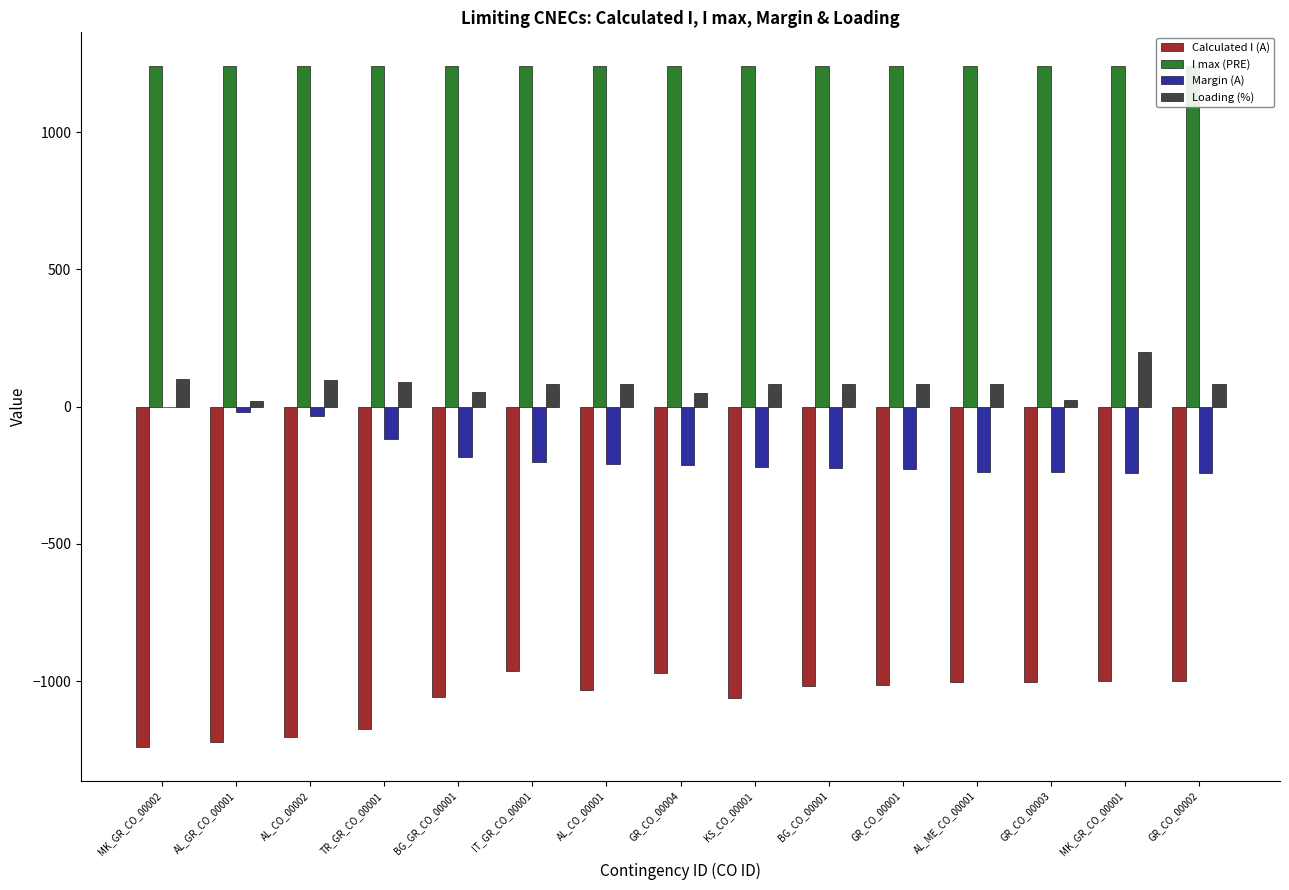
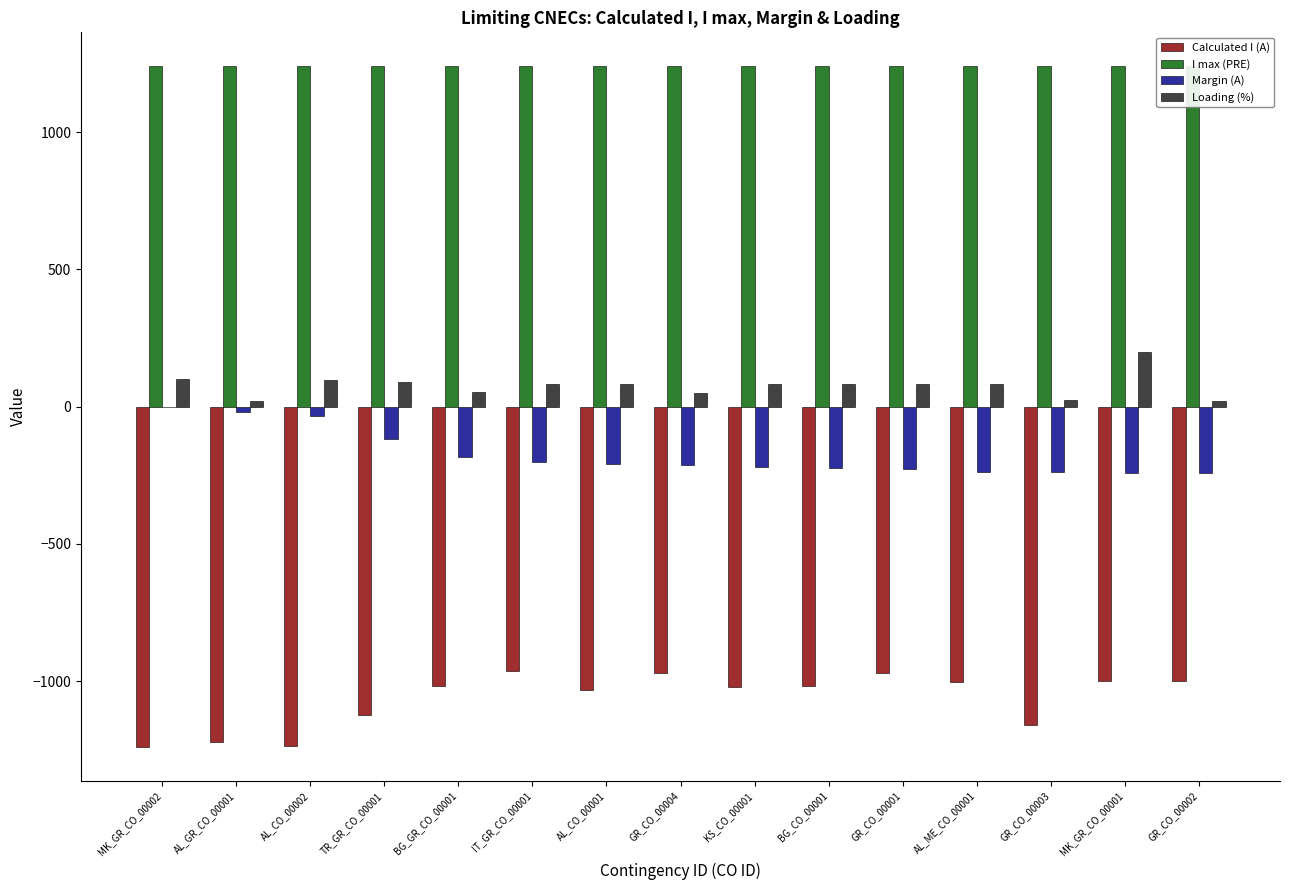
  {
    "Calculated I (A)": {
      "MK_GR_CO_00002": -1240,
      "AL_GR_CO_00001": -1220,
-     "AL_CO_00002": -1210,
-     "TR_GR_CO_00001": -1170,
-     "BG_GR_CO_00001": -1060,
+     "AL_CO_00002": -1230,
+     "TR_GR_CO_00001": -1120,
+     "BG_GR_CO_00001": -1020,
      "IT_GR_CO_00001": -960,
      "AL_CO_00001": -1030,
      "GR_CO_00004": -970,
-     "KS_CO_00001": -1060,
+     "KS_CO_00001": -1020,
      "BG_CO_00001": -1020,
-     "GR_CO_00001": -1010,
+     "GR_CO_00001": -970,
      "AL_ME_CO_00001": -1000,
-     "GR_CO_00003": -1000,
+     "GR_CO_00003": -1160,
      "MK_GR_CO_00001": -1000,
      "GR_CO_00002": -1000
    },
    "I max (PRE)": {
      "MK_GR_CO_00002": 1240,
      "AL_GR_CO_00001": 1240,
      "AL_CO_00002": 1240,
      "TR_GR_CO_00001": 1240,
      "BG_GR_CO_00001": 1240,
      "IT_GR_CO_00001": 1240,
      "AL_CO_00001": 1240,
      "GR_CO_00004": 1240,
      "KS_CO_00001": 1240,
      "BG_CO_00001": 1240,
      "GR_CO_00001": 1240,
      "AL_ME_CO_00001": 1240,
      "GR_CO_00003": 1240,
      "MK_GR_CO_00001": 1240
    },
    "Margin (A)": {
      "AL_GR_CO_00001": -20,
      "AL_CO_00002": -40,
      "TR_GR_CO_00001": -120,
      "BG_GR_CO_00001": -180,
      "IT_GR_CO_00001": -200,
      "AL_CO_00001": -210,
      "GR_CO_00004": -210,
      "KS_CO_00001": -220,
      "BG_CO_00001": -220,
      "GR_CO_00001": -230,
      "AL_ME_CO_00001": -240,
      "GR_CO_00003": -240,
      "MK_GR_CO_00001": -240,
      "GR_CO_00002": -240
    },
    "Loading (%)": {
      "MK_GR_CO_00002": 100,
      "AL_GR_CO_00001": 20,
      "AL_CO_00002": 100,
      "TR_GR_CO_00001": 90,
      "BG_GR_CO_00001": 50,
      "IT_GR_CO_00001": 80,
      "AL_CO_00001": 80,
      "GR_CO_00004": 50,
      "KS_CO_00001": 80,
      "BG_CO_00001": 80,
      "GR_CO_00001": 80,
      "AL_ME_CO_00001": 80,
      "GR_CO_00003": 20,
      "MK_GR_CO_00001": 200,
-     "GR_CO_00002": 80
+     "GR_CO_00002": 20
    }
  }
